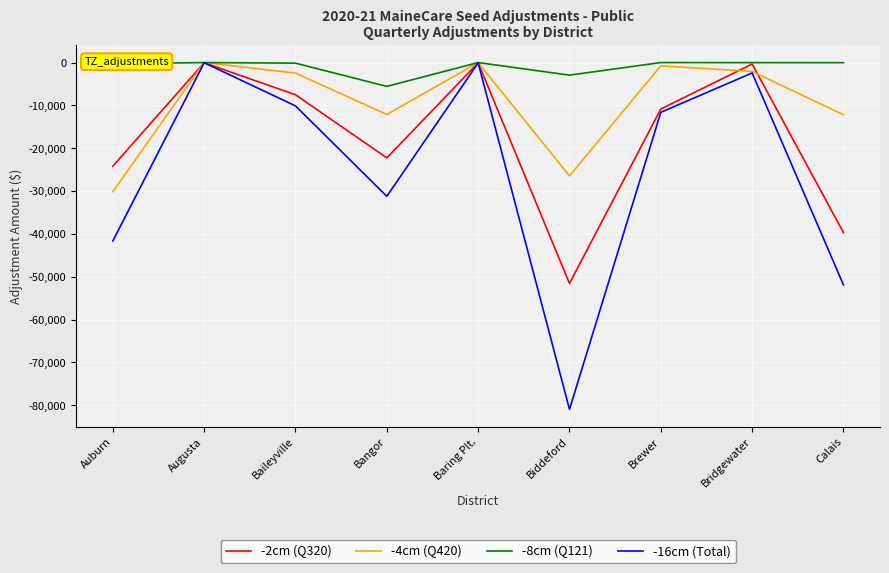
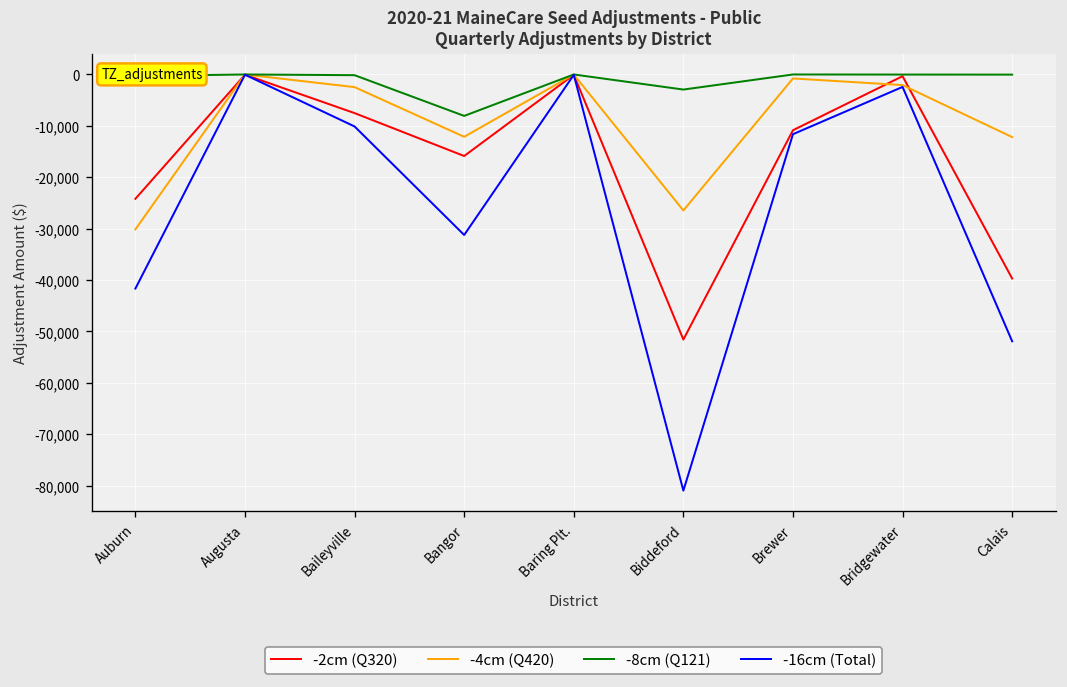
  {
    "-2cm (Q320)": {
      "Auburn": "-24,000",
      "Baileyville": "-8,000",
-     "Bangor": "-22,000",
+     "Bangor": "-16,000",
      "Biddeford": "-52,000",
      "Brewer": "-11,000",
      "Calais": "-40,000"
    },
    "-4cm (Q420)": {
      "Auburn": "-30,000",
      "Baileyville": "-2,000",
      "Bangor": "-12,000",
      "Biddeford": "-26,000",
      "Brewer": "-1,000",
      "Calais": "-12,000"
    },
    "-8cm (Q121)": {
      "Baileyville": "0",
-     "Bangor": "-6,000",
+     "Bangor": "-8,000",
      "Biddeford": "-3,000",
      "Brewer": "0",
      "Calais": "0"
    },
    "-16cm (Total)": {
      "Auburn": "-42,000",
      "Baileyville": "-10,000",
      "Bangor": "-31,000",
      "Biddeford": "-81,000",
      "Brewer": "-12,000",
      "Calais": "-52,000"
    }
  }
